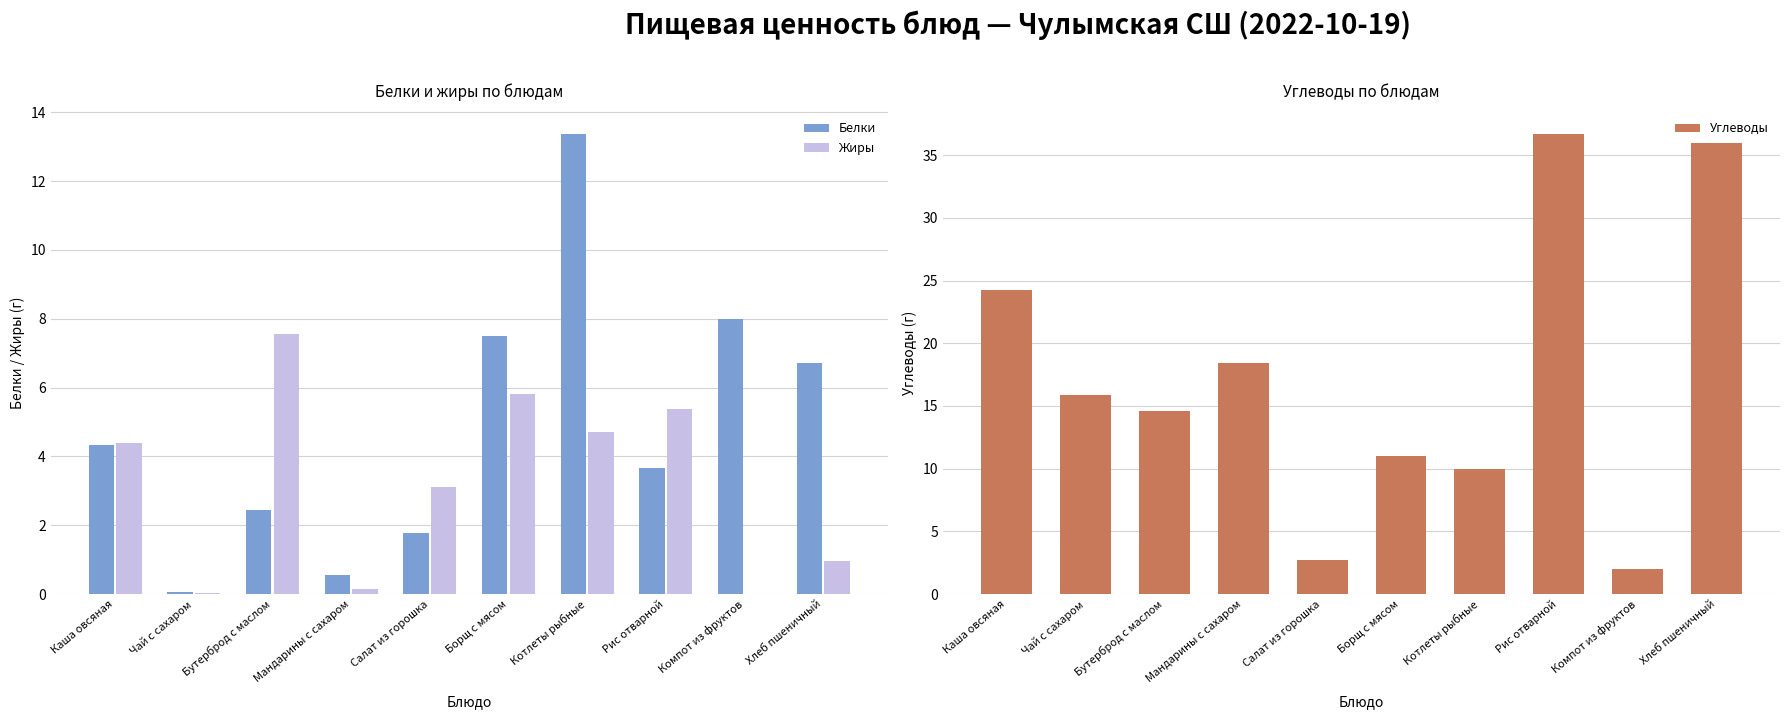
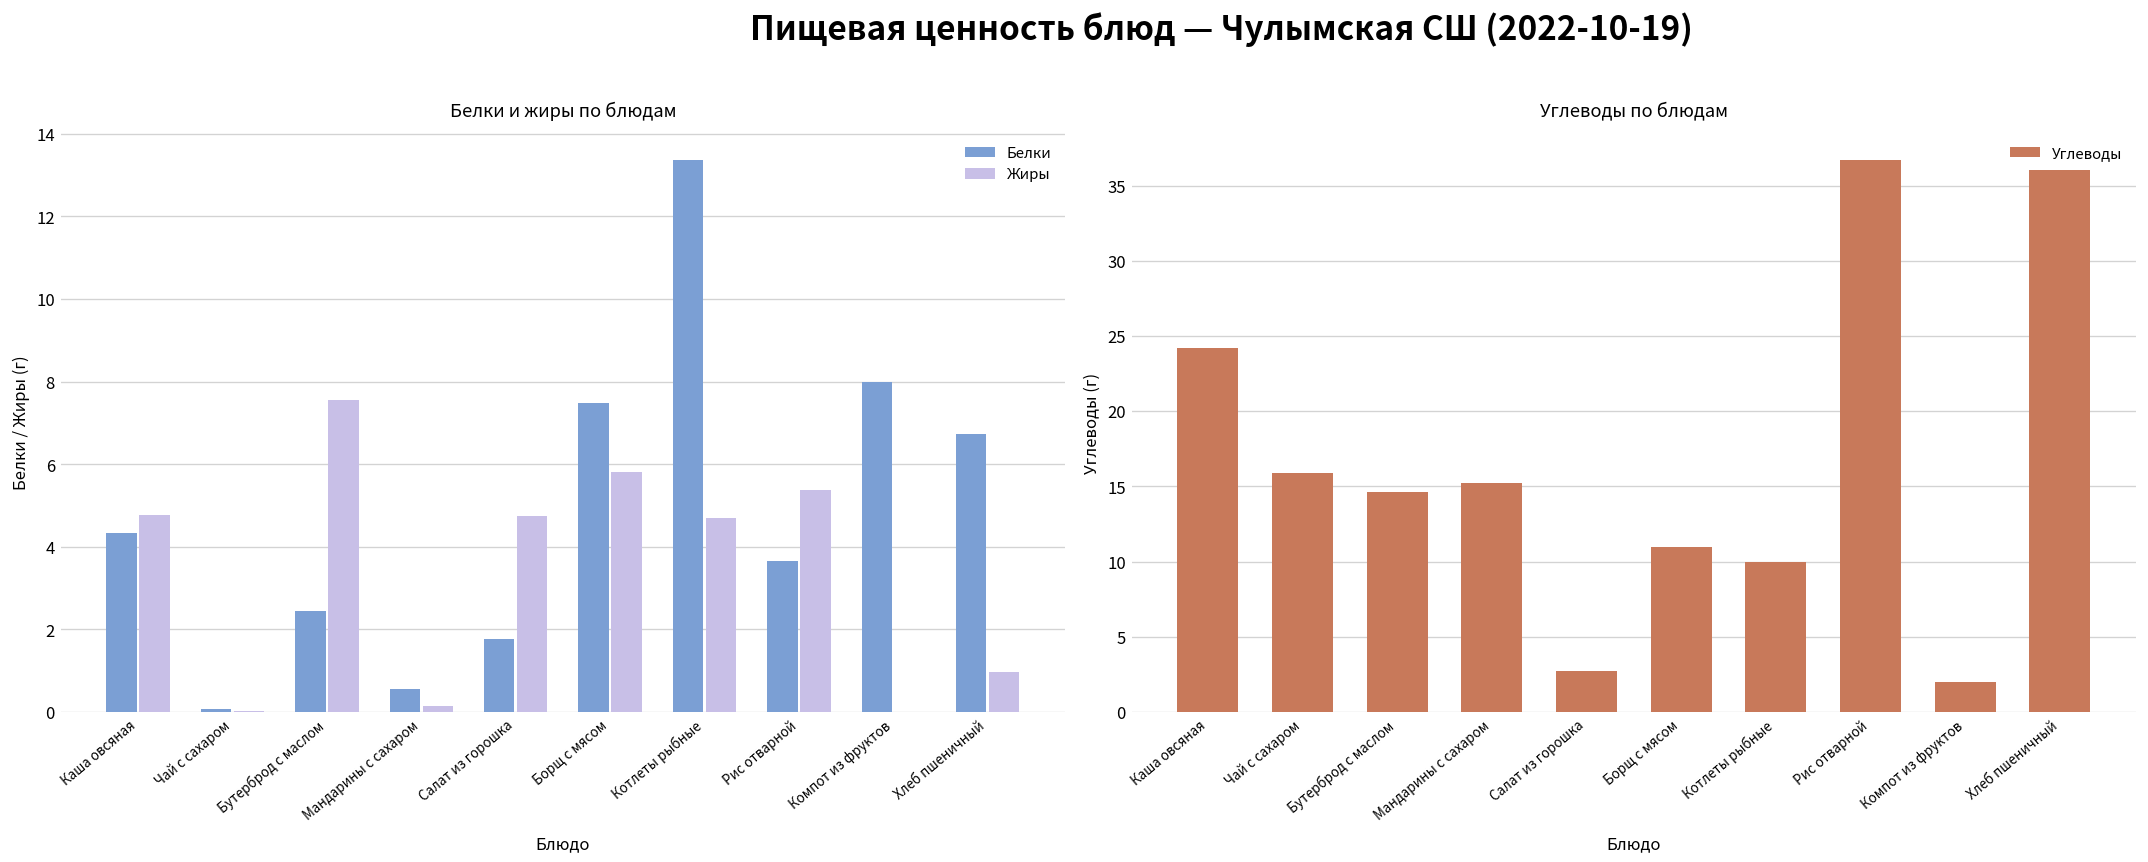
  {
    "Белки и жиры по блюдам": {
      "Белки": {
        "Каша овсяная": 4.3,
        "Бутерброд с маслом": 2.5,
        "Мандарины с сахаром": 0.6,
        "Салат из горошка": 1.8,
        "Борщ с мясом": 7.5,
        "Котлеты рыбные": 13.4,
        "Рис отварной": 3.7,
        "Компот из фруктов": 8.0,
        "Хлеб пшеничный": 6.7
      },
      "Жиры": {
-       "Каша овсяная": 4.4,
+       "Каша овсяная": 4.8,
        "Бутерброд с маслом": 7.6,
        "Мандарины с сахаром": 0.1,
-       "Салат из горошка": 3.1,
+       "Салат из горошка": 4.8,
        "Борщ с мясом": 5.8,
        "Котлеты рыбные": 4.7,
        "Рис отварной": 5.4,
        "Компот из фруктов": 0.0,
        "Хлеб пшеничный": 1.0
      }
    },
    "Углеводы по блюдам": {
      "Каша овсяная": 24.2,
      "Чай с сахаром": 15.9,
      "Бутерброд с маслом": 14.6,
-     "Мандарины с сахаром": 18.4,
+     "Мандарины с сахаром": 15.2,
      "Салат из горошка": 2.7,
      "Борщ с мясом": 11.0,
      "Котлеты рыбные": 10.0,
      "Рис отварной": 36.7,
      "Компот из фруктов": 2.0,
      "Хлеб пшеничный": 36.0
    }
  }
